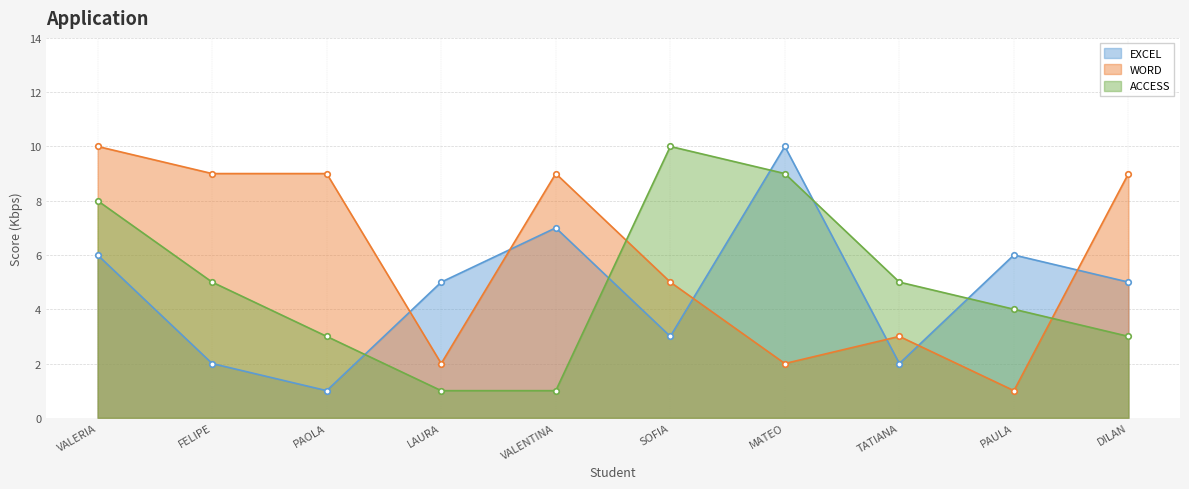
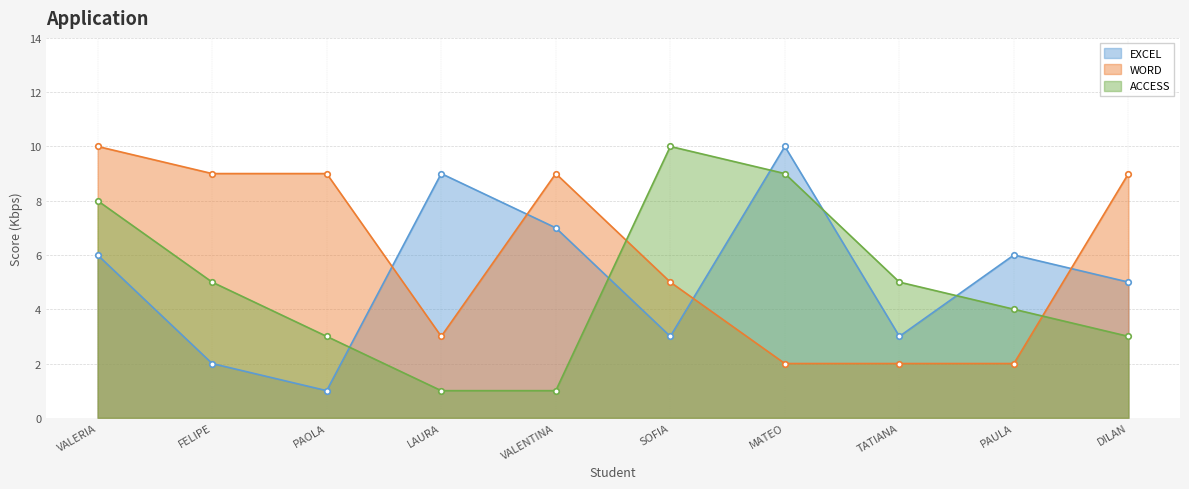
  {
    "EXCEL": {
      "VALERIA": 6,
      "FELIPE": 2,
      "PAOLA": 1,
-     "LAURA": 5,
+     "LAURA": 9,
      "VALENTINA": 7,
      "SOFIA": 3,
      "MATEO": 10,
-     "TATIANA": 2,
+     "TATIANA": 3,
      "PAULA": 6,
      "DILAN": 5
    },
    "WORD": {
      "VALERIA": 10,
      "FELIPE": 9,
      "PAOLA": 9,
-     "LAURA": 2,
+     "LAURA": 3,
      "VALENTINA": 9,
      "SOFIA": 5,
      "MATEO": 2,
-     "TATIANA": 3,
-     "PAULA": 1,
+     "TATIANA": 2,
+     "PAULA": 2,
      "DILAN": 9
    },
    "ACCESS": {
      "VALERIA": 8,
      "FELIPE": 5,
      "PAOLA": 3,
      "LAURA": 1,
      "VALENTINA": 1,
      "SOFIA": 10,
      "MATEO": 9,
      "TATIANA": 5,
      "PAULA": 4,
      "DILAN": 3
    }
  }
